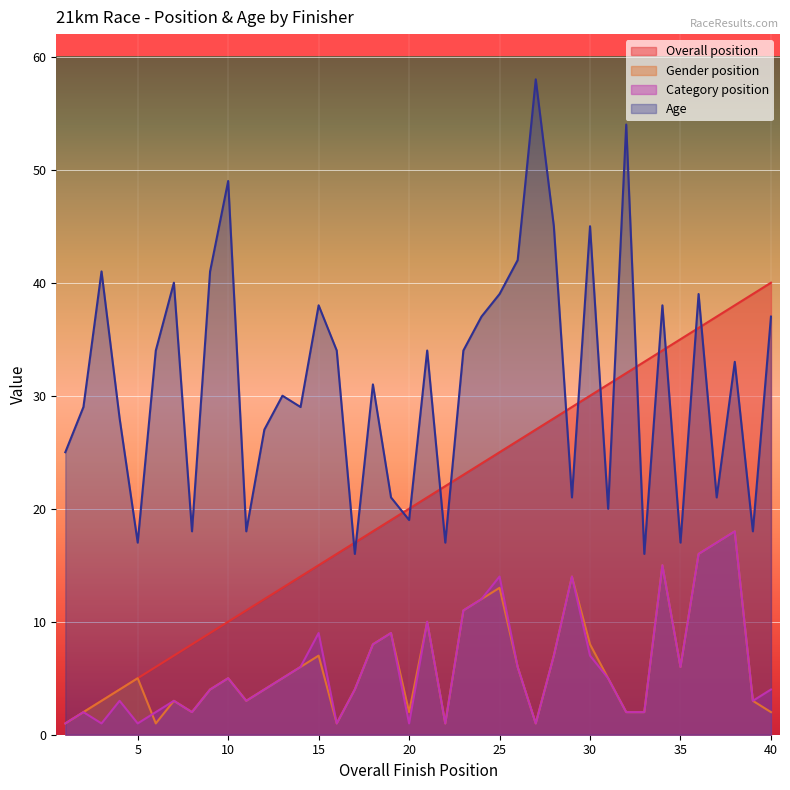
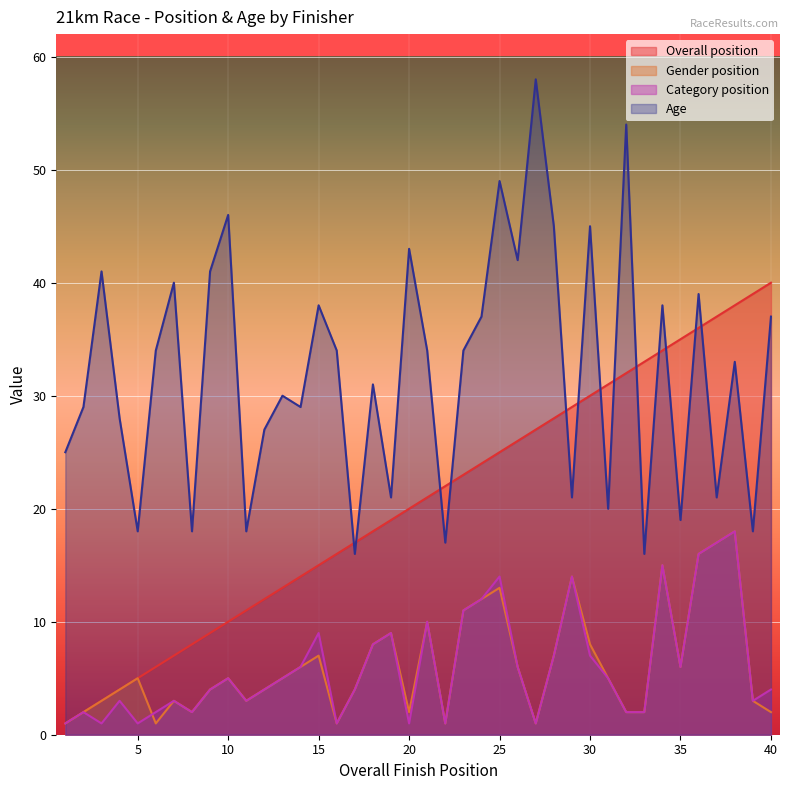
  {
    "Category position": {
      "5": 1,
      "15": 9,
      "20": 1,
      "25": 14,
      "30": 7,
      "40": 4
    },
    "Age": {
-     "5": 17,
-     "10": 49,
+     "5": 18,
+     "10": 46,
      "15": 38,
-     "20": 19,
-     "25": 39,
+     "20": 43,
+     "25": 49,
      "30": 45,
-     "35": 17,
+     "35": 19,
      "40": 37
    }
  }
